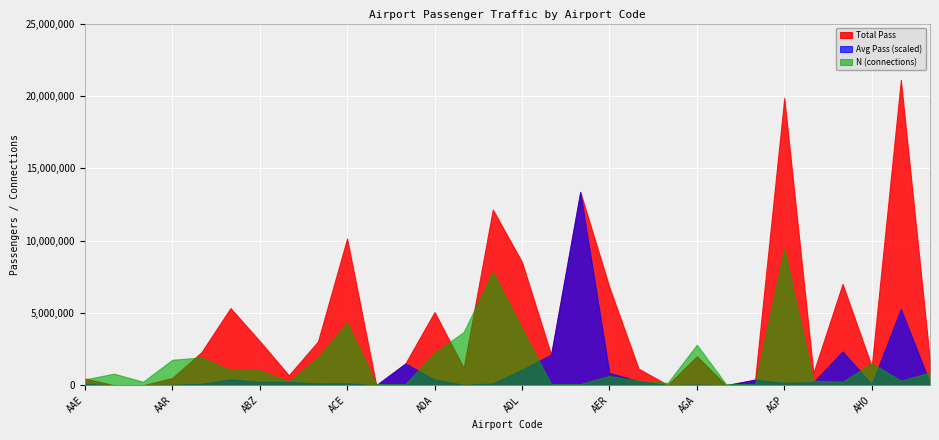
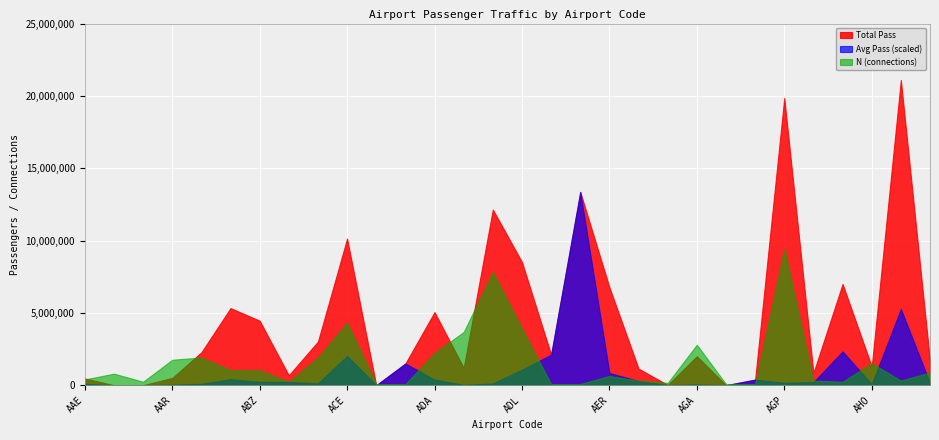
  {
    "Total Pass": {
      "AAR": "500,000",
-     "ABZ": "3,100,000",
+     "ABZ": "4,500,000",
      "ACE": "10,100,000",
      "ADA": "5,100,000",
      "ADL": "8,500,000",
      "AER": "6,800,000",
      "AGA": "2,000,000",
      "AGP": "19,900,000",
      "AHO": "1,300,000"
    },
    "Avg Pass (scaled)": {
      "ABZ": "200,000",
-     "ACE": "100,000",
+     "ACE": "2,000,000",
      "ADA": "400,000",
      "ADL": "1,100,000",
      "AER": "800,000"
    },
    "N (connections)": {
      "AAR": "1,800,000",
      "ABZ": "1,000,000",
      "ACE": "4,300,000",
      "ADA": "2,200,000",
      "ADL": "3,900,000",
      "AER": "600,000",
      "AGA": "2,800,000",
      "AGP": "9,400,000",
      "AHO": "1,500,000"
    }
  }
